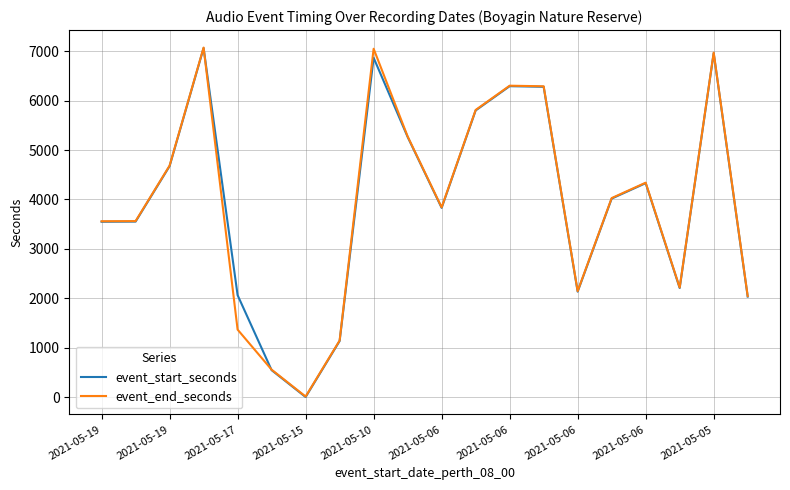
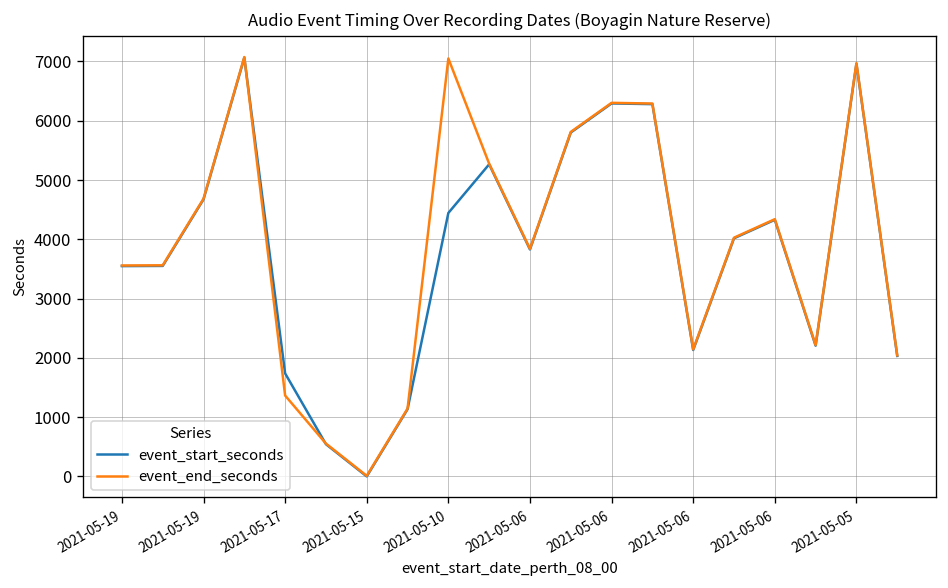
  {
    "event_start_seconds": {
-     "2021-05-17": 2100,
-     "2021-05-10": 6900
+     "2021-05-17": 1700,
+     "2021-05-10": 4400
    },
    "event_end_seconds": {
      "2021-05-17": 1400,
      "2021-05-10": 7000
    }
  }
